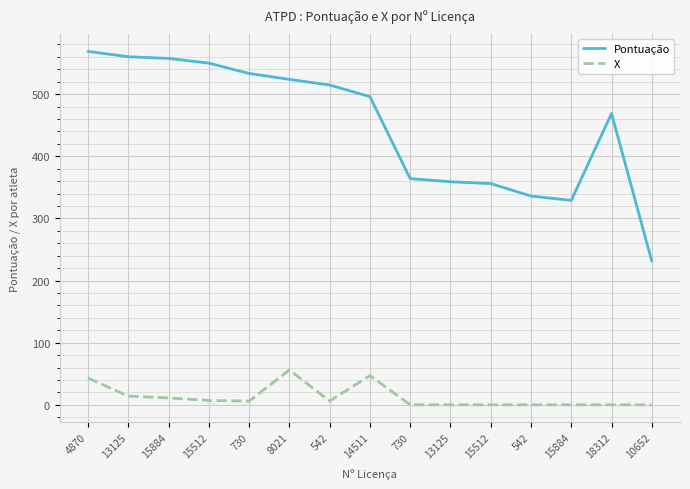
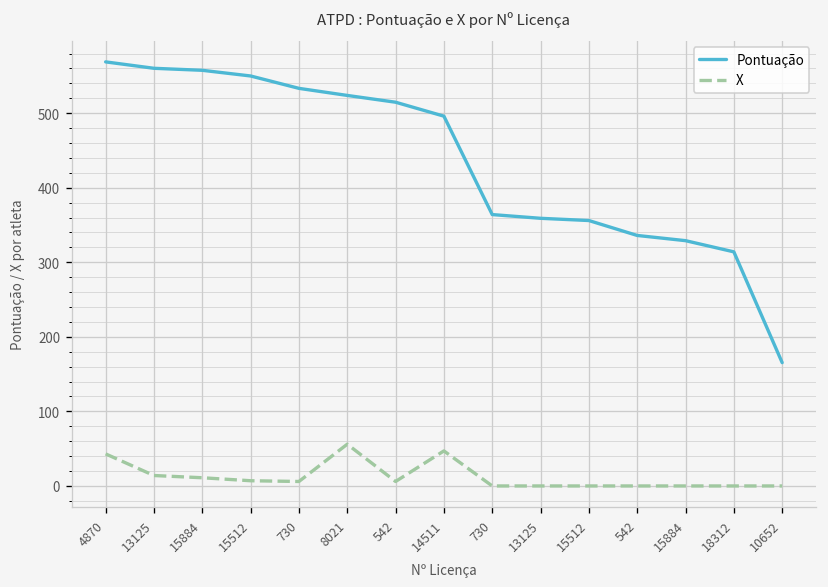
  {
    "Pontuação": {
      "4870": 570,
      "8021": 520,
      "14511": 500,
-     "18312": 470,
-     "10652": 230
+     "18312": 310,
+     "10652": 170
    },
    "X": {
      "4870": 40,
      "8021": 60,
      "14511": 50,
      "18312": 0,
      "10652": 0
    }
  }
